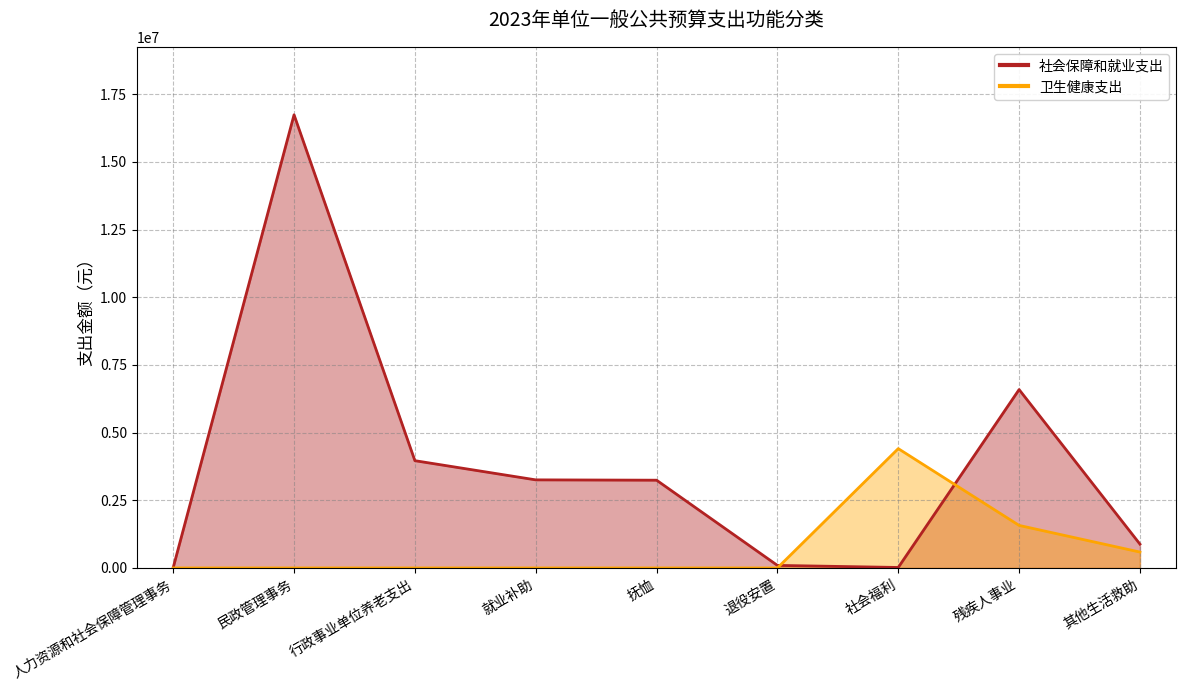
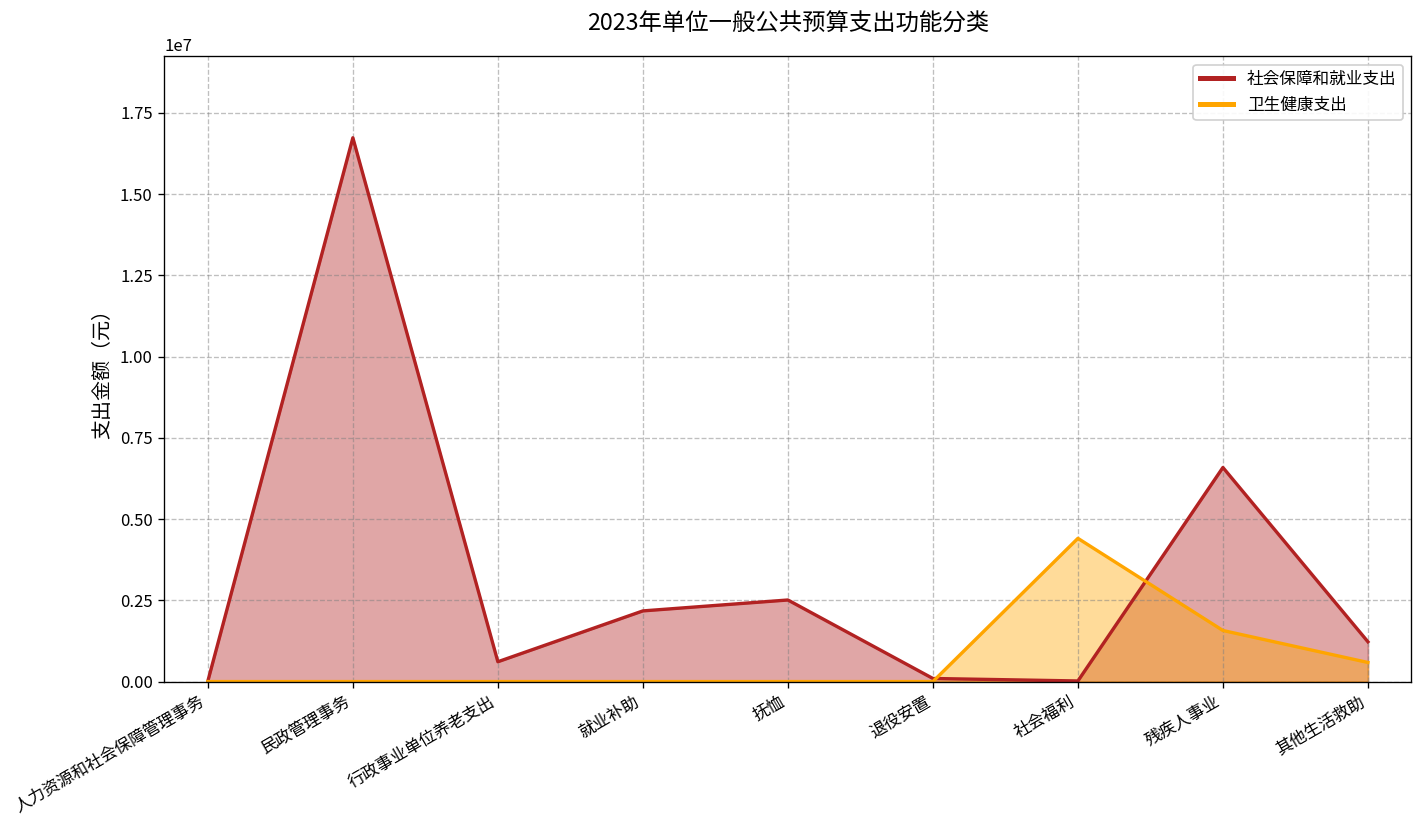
  {
    "社会保障和就业支出": {
      "民政管理事务": 16700000,
-     "行政事业单位养老支出": 4000000,
-     "就业补助": 3300000,
-     "抚恤": 3200000,
+     "行政事业单位养老支出": 600000,
+     "就业补助": 2200000,
+     "抚恤": 2500000,
      "退役安置": 100000,
      "社会福利": 0,
      "残疾人事业": 6600000,
-     "其他生活救助": 900000
+     "其他生活救助": 1200000
    },
    "卫生健康支出": {
      "民政管理事务": 0,
      "行政事业单位养老支出": 0,
      "就业补助": 0,
      "抚恤": 0,
      "退役安置": 0,
      "社会福利": 4400000,
      "残疾人事业": 1600000,
      "其他生活救助": 600000
    }
  }
